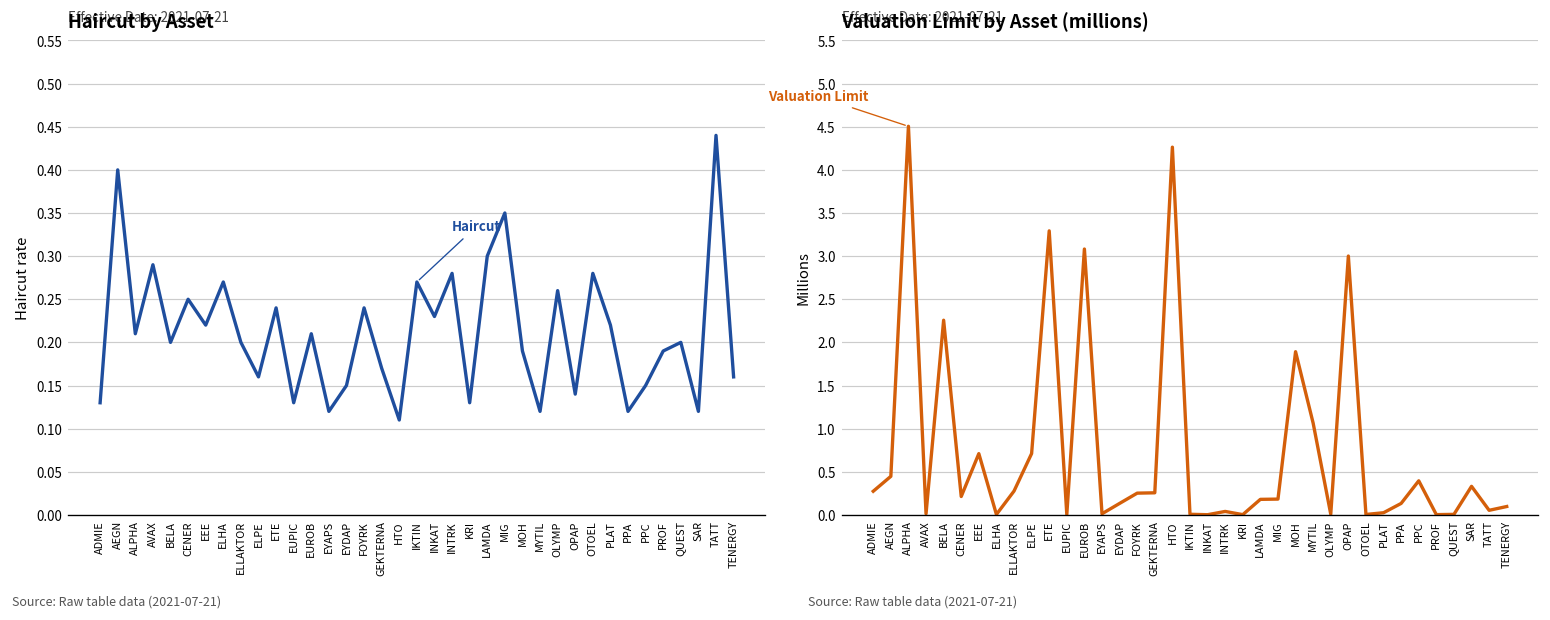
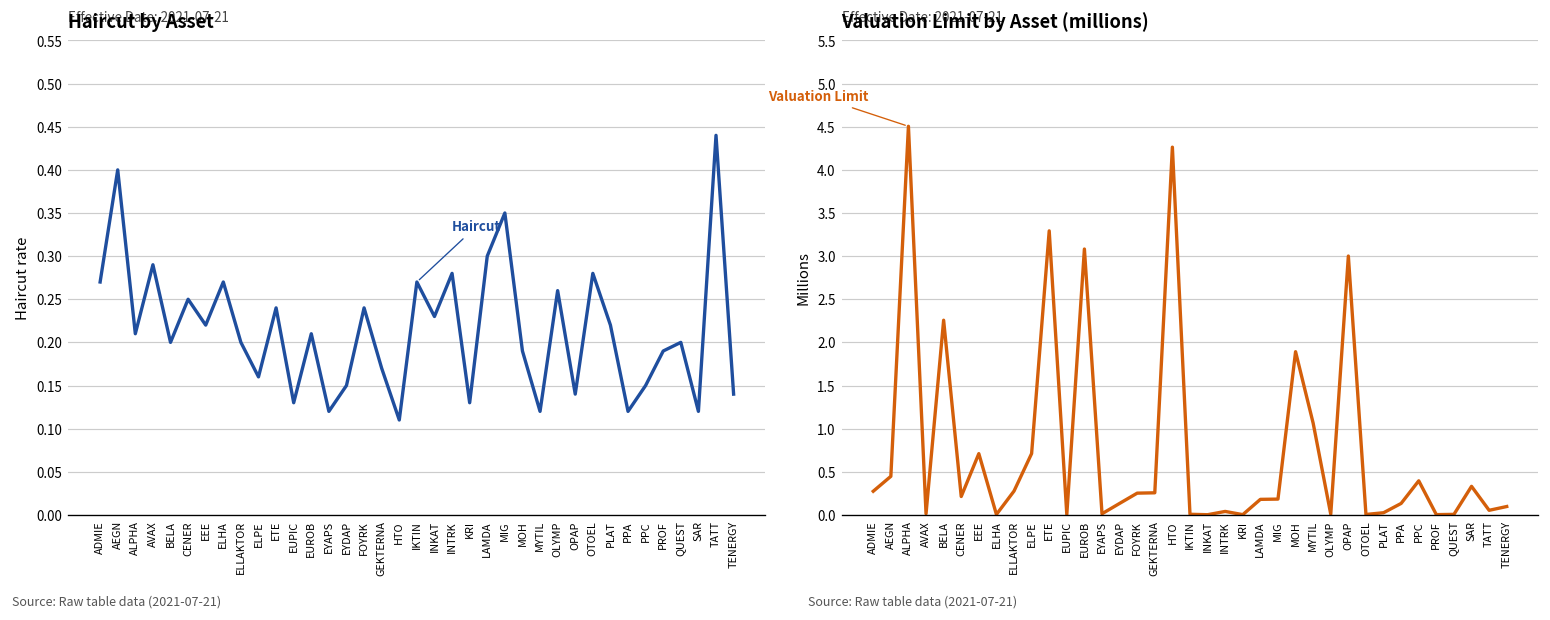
  {
    "Haircut by Asset": {
-     "ADMIE": 0.13,
+     "ADMIE": 0.27,
      "AEGN": 0.40,
      "ALPHA": 0.21,
      "AVAX": 0.29,
      "BELA": 0.20,
      "CENER": 0.25,
      "EEE": 0.22,
      "ELHA": 0.27,
      "ELLAKTOR": 0.20,
      "ELPE": 0.16,
      "ETE": 0.24,
      "EUPIC": 0.13,
      "EUROB": 0.21,
      "EYAPS": 0.12,
      "EYDAP": 0.15,
      "FOYRK": 0.24,
      "GEKTERNA": 0.17,
      "HTO": 0.11,
      "IKTIN": 0.27,
      "INKAT": 0.23,
      "INTRK": 0.28,
      "KRI": 0.13,
      "LAMDA": 0.30,
      "MIG": 0.35,
      "MOH": 0.19,
      "MYTIL": 0.12,
      "OLYMP": 0.26,
      "OPAP": 0.14,
      "OTOEL": 0.28,
      "PLAT": 0.22,
      "PPA": 0.12,
      "PPC": 0.15,
      "PROF": 0.19,
      "QUEST": 0.20,
      "SAR": 0.12,
      "TATT": 0.44,
-     "TENERGY": 0.16
+     "TENERGY": 0.14
    },
    "Valuation Limit by Asset (millions)": {
      "ADMIE": 0.3,
      "AEGN": 0.4,
      "ALPHA": 4.5,
      "AVAX": 0.0,
      "BELA": 2.3,
      "CENER": 0.2,
      "EEE": 0.7,
      "ELHA": 0.0,
      "ELLAKTOR": 0.3,
      "ELPE": 0.7,
      "ETE": 3.3,
      "EUPIC": 0.0,
      "EUROB": 3.1,
      "EYAPS": 0.0,
      "EYDAP": 0.1,
      "FOYRK": 0.3,
      "GEKTERNA": 0.3,
      "HTO": 4.3,
      "IKTIN": 0.0,
      "INKAT": 0.0,
      "INTRK": 0.0,
      "KRI": 0.0,
      "LAMDA": 0.2,
      "MIG": 0.2,
      "MOH": 1.9,
      "MYTIL": 1.1,
      "OLYMP": 0.0,
      "OPAP": 3.0,
      "OTOEL": 0.0,
      "PLAT": 0.0,
      "PPA": 0.1,
      "PPC": 0.4,
      "PROF": 0.0,
      "QUEST": 0.0,
      "SAR": 0.3,
      "TATT": 0.1,
      "TENERGY": 0.1
    }
  }
